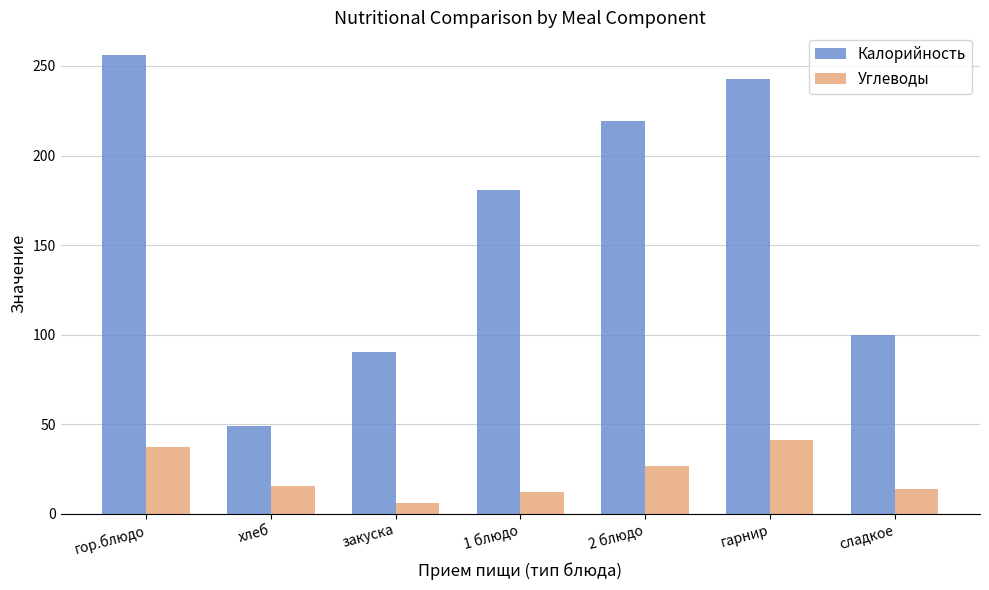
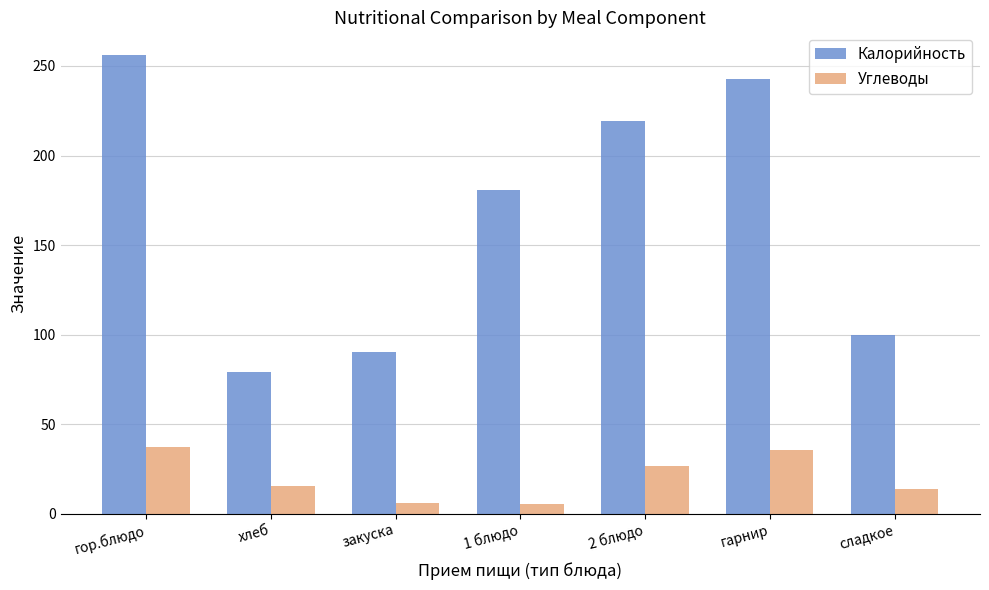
  {
    "Калорийность": {
      "гор.блюдо": 256,
-     "хлеб": 49,
+     "хлеб": 79,
      "закуска": 90,
      "1 блюдо": 181,
      "2 блюдо": 219,
      "гарнир": 243,
      "сладкое": 100
    },
    "Углеводы": {
      "гор.блюдо": 37,
      "хлеб": 15,
      "закуска": 6,
-     "1 блюдо": 12,
+     "1 блюдо": 5,
      "2 блюдо": 27,
-     "гарнир": 41,
+     "гарнир": 36,
      "сладкое": 14
    }
  }
